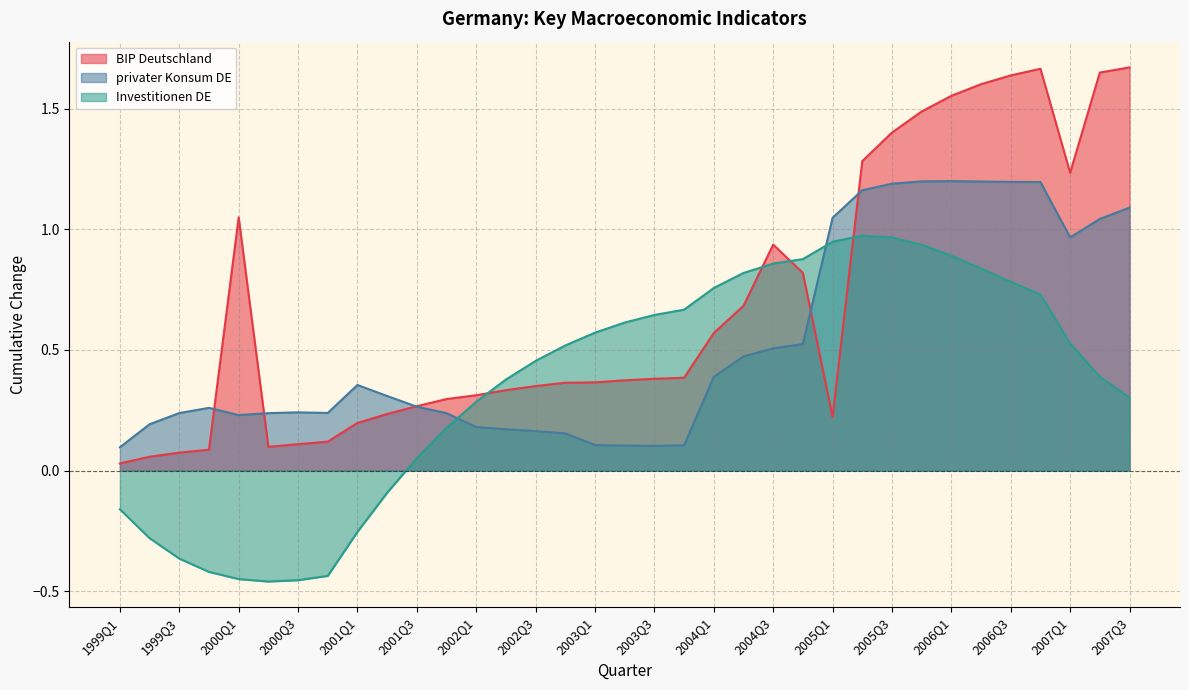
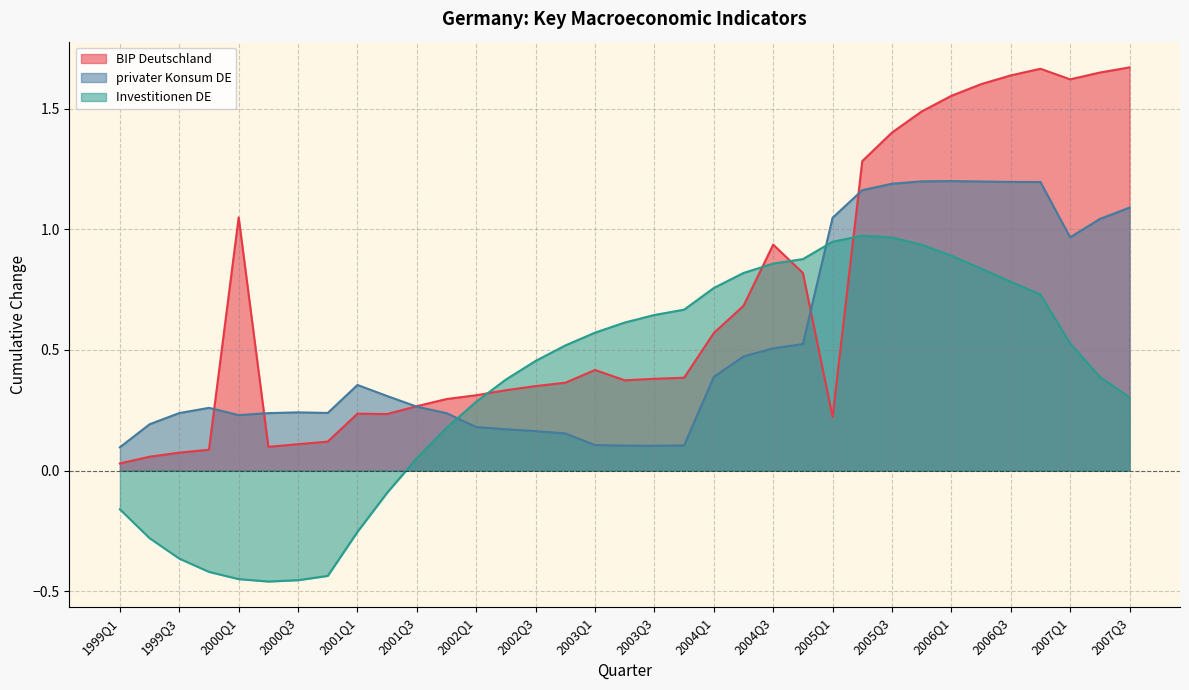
  {
    "BIP Deutschland": {
      "1999Q1": 0.03,
      "1999Q3": 0.07,
      "2000Q1": 1.05,
      "2000Q3": 0.11,
-     "2001Q1": 0.20,
+     "2001Q1": 0.24,
      "2002Q1": 0.31,
      "2002Q3": 0.35,
-     "2003Q1": 0.37,
+     "2003Q1": 0.42,
      "2003Q3": 0.38,
      "2004Q1": 0.57,
      "2004Q3": 0.94,
      "2005Q1": 0.22,
      "2005Q3": 1.40,
      "2006Q1": 1.55,
      "2006Q3": 1.64,
-     "2007Q1": 1.23,
+     "2007Q1": 1.62,
      "2007Q3": 1.67
    }
  }
